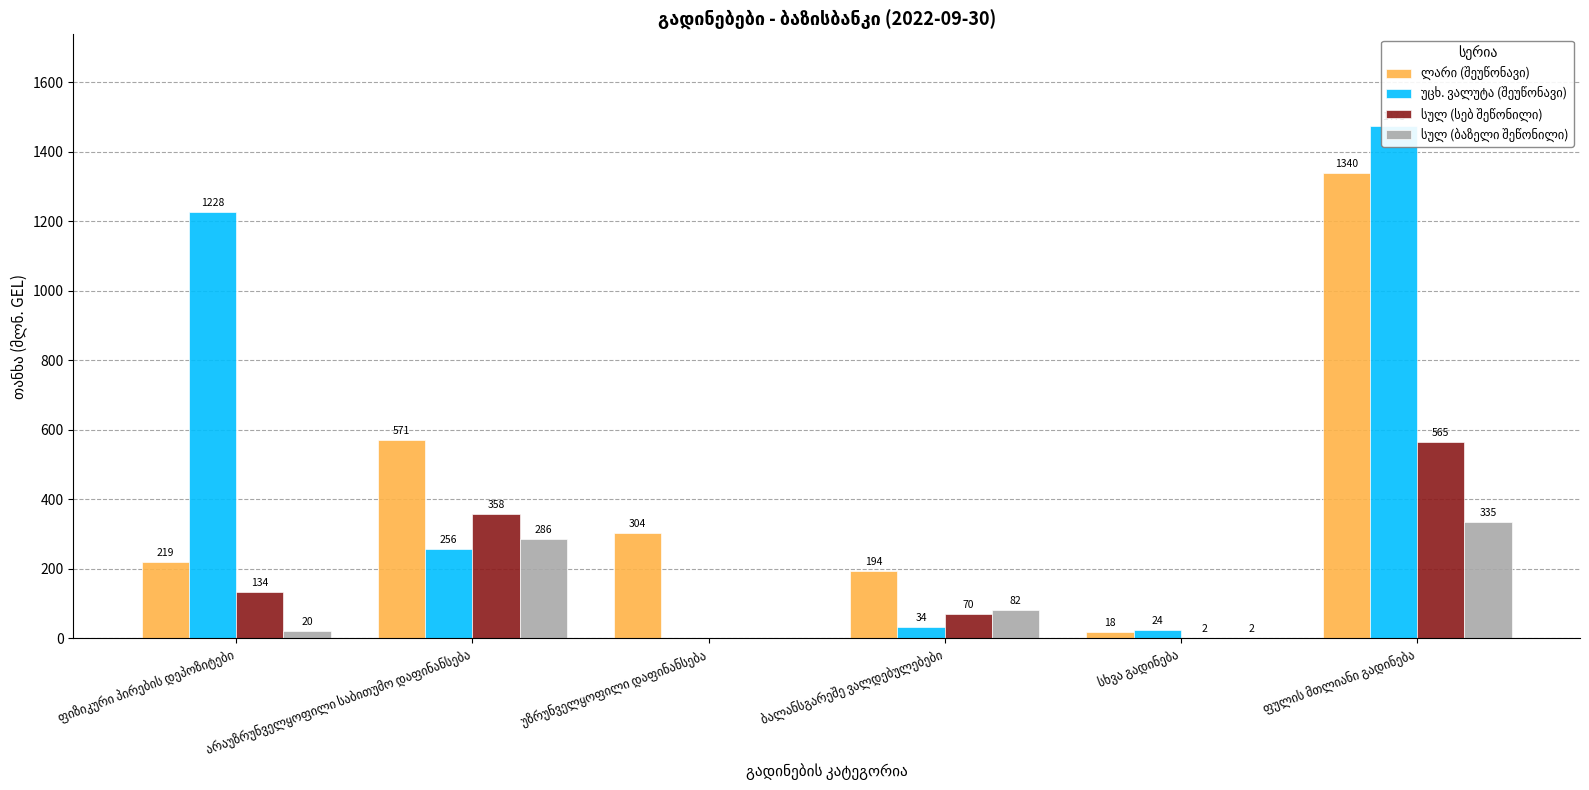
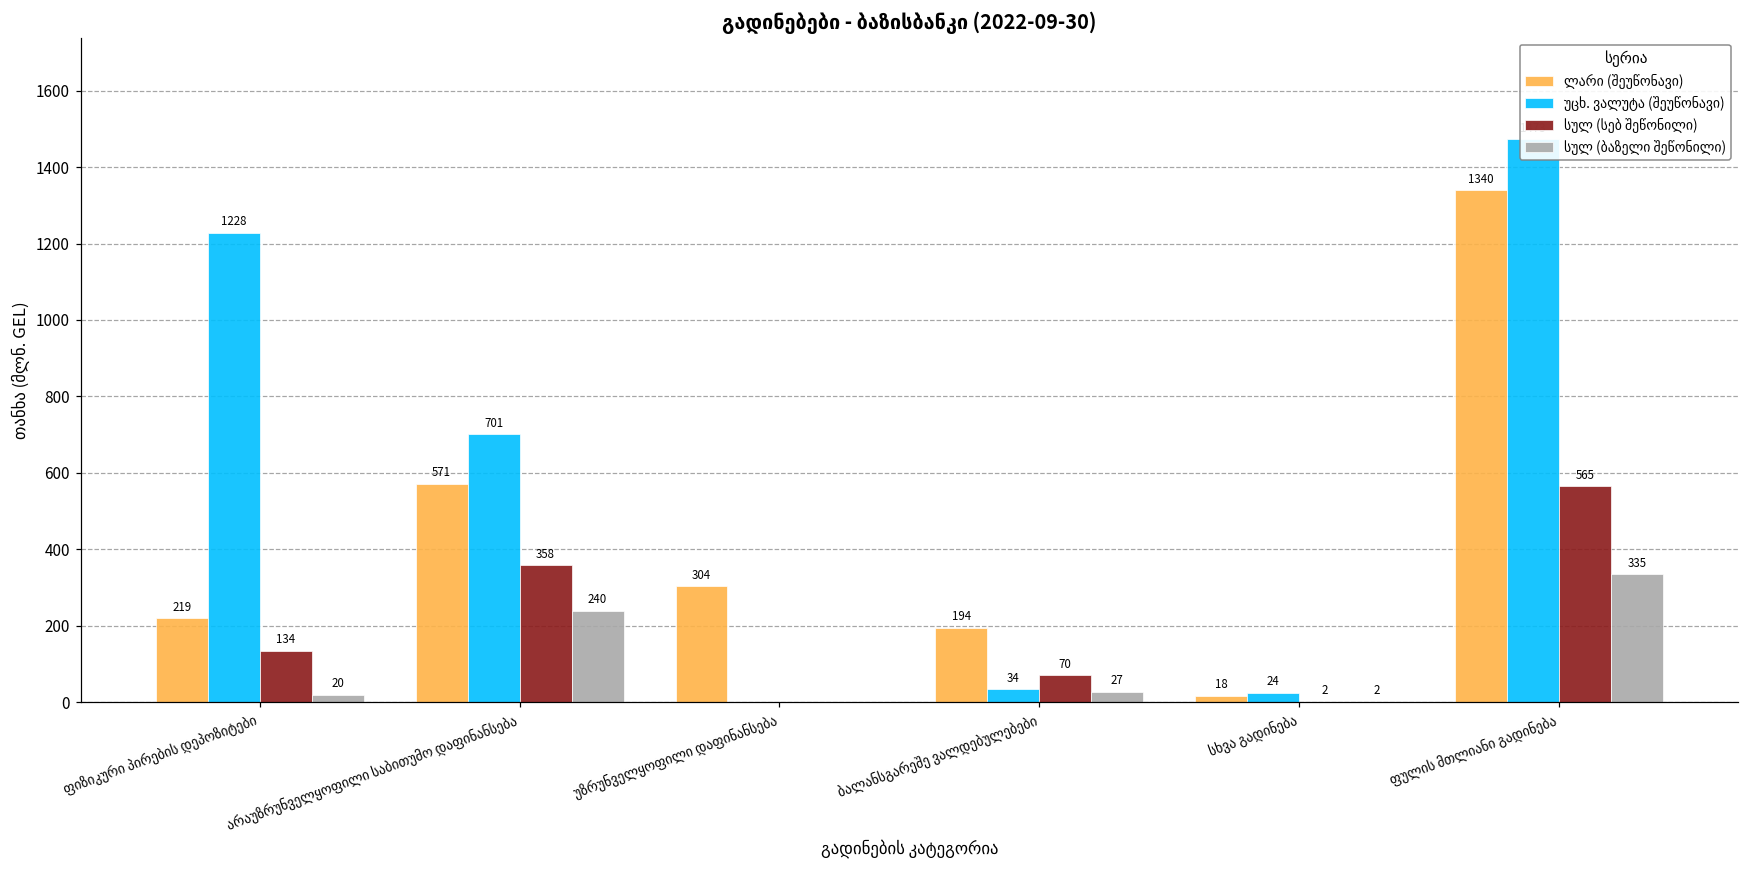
  {
    "ლარი (შეუწონავი)": {
      "ფიზიკური პირების დეპოზიტები": 219,
      "არაუზრუნველყოფილი საბითუმო დაფინანსება": 571,
      "უზრუნველყოფილი დაფინანსება": 304,
      "ბალანსგარეშე ვალდებულებები": 194,
      "სხვა გადინება": 18,
      "ფულის მთლიანი გადინება": 1340
    },
    "უცხ. ვალუტა (შეუწონავი)": {
      "ფიზიკური პირების დეპოზიტები": 1228,
-     "არაუზრუნველყოფილი საბითუმო დაფინანსება": 256,
+     "არაუზრუნველყოფილი საბითუმო დაფინანსება": 701,
      "ბალანსგარეშე ვალდებულებები": 34,
      "სხვა გადინება": 24
    },
    "სულ (სებ შეწონილი)": {
      "ფიზიკური პირების დეპოზიტები": 134,
      "არაუზრუნველყოფილი საბითუმო დაფინანსება": 358,
      "ბალანსგარეშე ვალდებულებები": 70,
      "სხვა გადინება": 2,
      "ფულის მთლიანი გადინება": 565
    },
    "სულ (ბაზელი შეწონილი)": {
      "ფიზიკური პირების დეპოზიტები": 20,
-     "არაუზრუნველყოფილი საბითუმო დაფინანსება": 286,
-     "ბალანსგარეშე ვალდებულებები": 82,
+     "არაუზრუნველყოფილი საბითუმო დაფინანსება": 240,
+     "ბალანსგარეშე ვალდებულებები": 27,
      "სხვა გადინება": 2,
      "ფულის მთლიანი გადინება": 335
    }
  }
